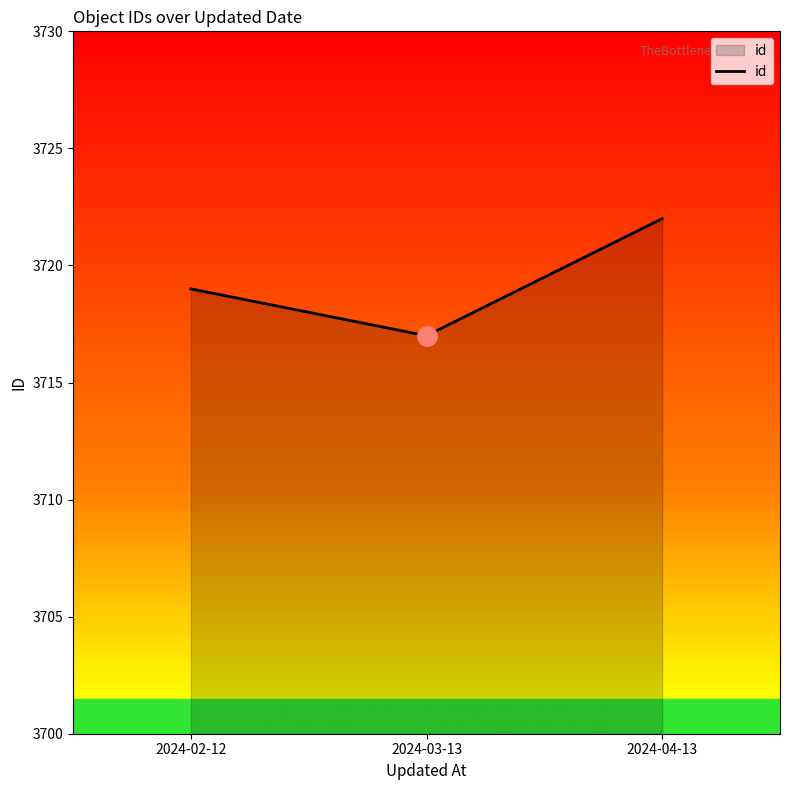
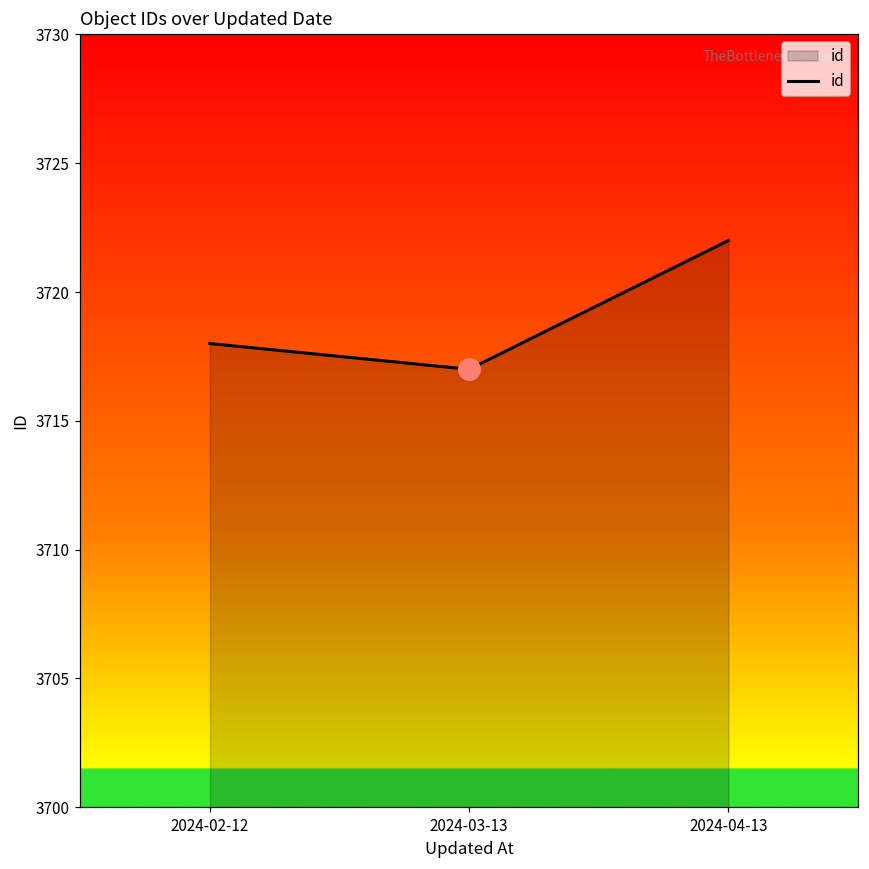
  {
    "id": {
-     "2024-02-12": 3719,
+     "2024-02-12": 3718,
      "2024-04-13": 3722
    }
  }
